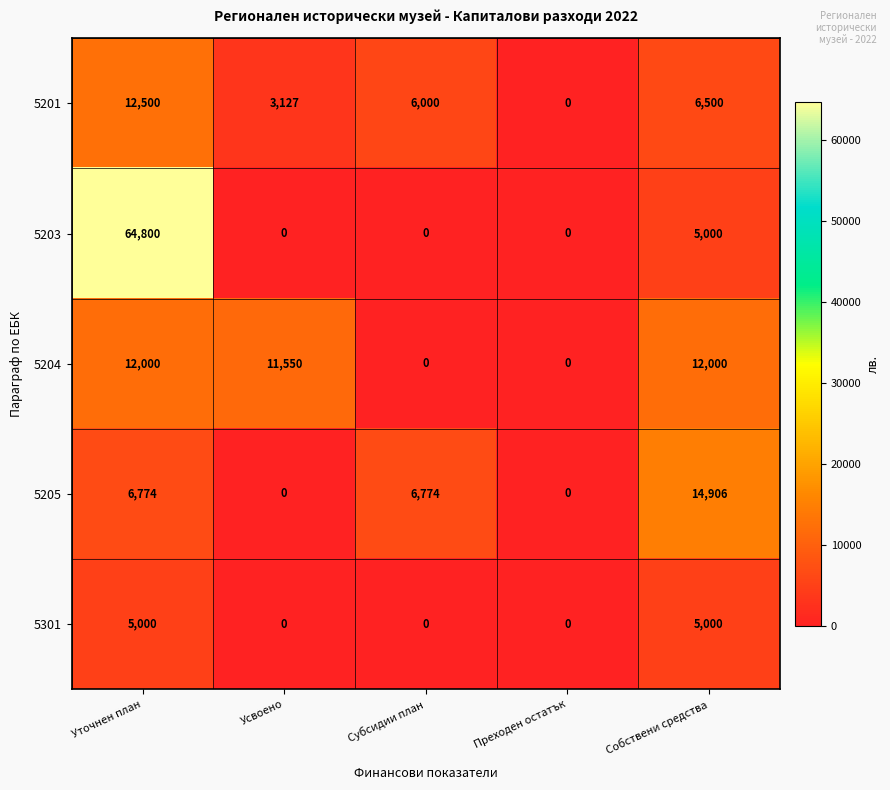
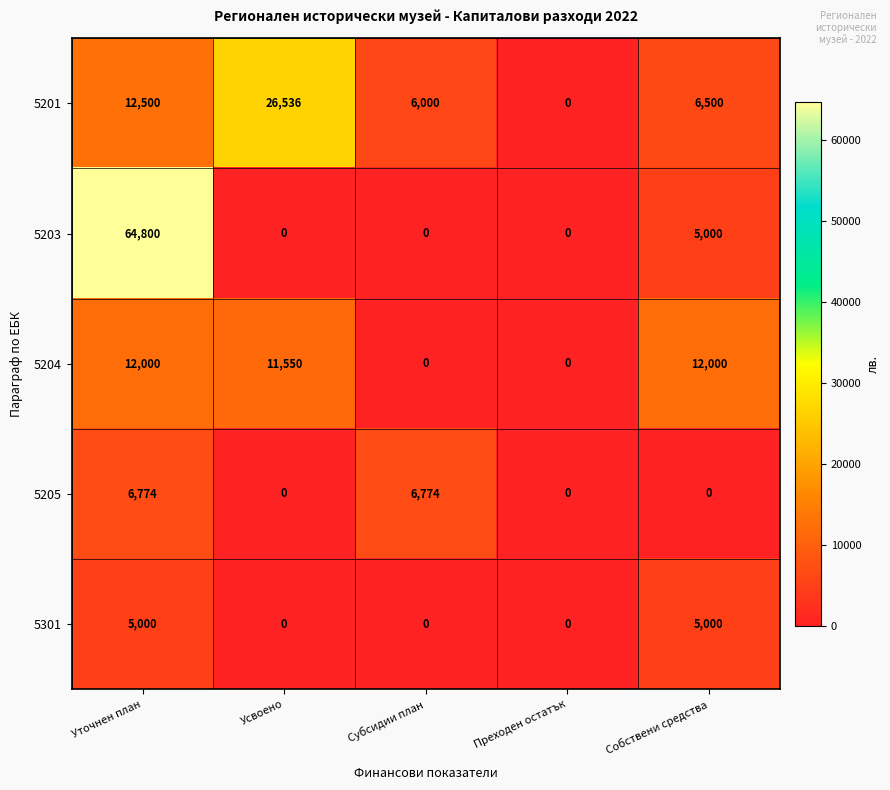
  {
    "5201": {
      "Уточнен план": "12,500",
-     "Усвоено": "3,127",
+     "Усвоено": "26,536",
      "Субсидии план": "6,000",
      "Преходен остатък": "0",
      "Собствени средства": "6,500"
    },
    "5203": {
      "Уточнен план": "64,800",
      "Усвоено": "0",
      "Субсидии план": "0",
      "Преходен остатък": "0",
      "Собствени средства": "5,000"
    },
    "5204": {
      "Уточнен план": "12,000",
      "Усвоено": "11,550",
      "Субсидии план": "0",
      "Преходен остатък": "0",
      "Собствени средства": "12,000"
    },
    "5205": {
      "Уточнен план": "6,774",
      "Усвоено": "0",
      "Субсидии план": "6,774",
      "Преходен остатък": "0",
-     "Собствени средства": "14,906"
+     "Собствени средства": "0"
    },
    "5301": {
      "Уточнен план": "5,000",
      "Усвоено": "0",
      "Субсидии план": "0",
      "Преходен остатък": "0",
      "Собствени средства": "5,000"
    }
  }
